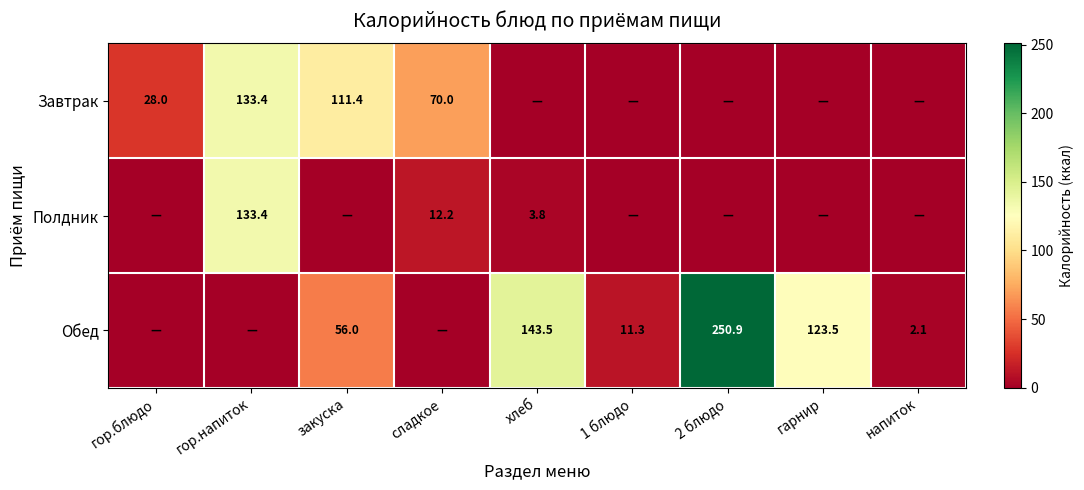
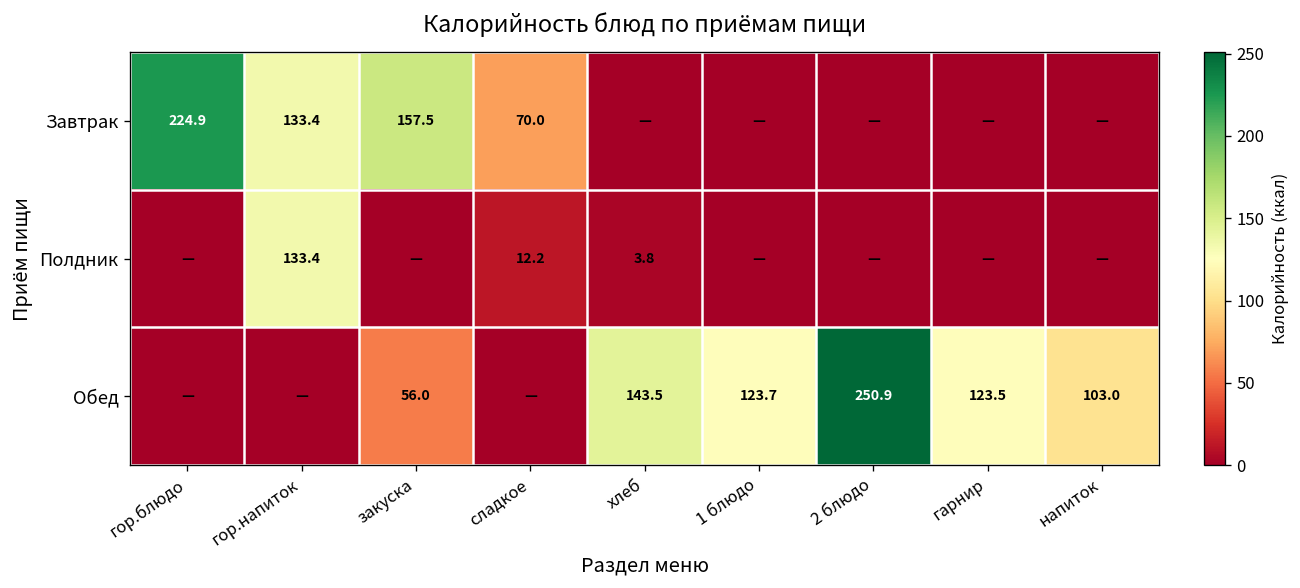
  {
    "Завтрак": {
-     "гор.блюдо": 28.0,
+     "гор.блюдо": 224.9,
      "гор.напиток": 133.4,
-     "закуска": 111.4,
+     "закуска": 157.5,
      "сладкое": 70.0
    },
    "Полдник": {
      "гор.напиток": 133.4,
      "сладкое": 12.2,
      "хлеб": 3.8
    },
    "Обед": {
      "закуска": 56.0,
      "хлеб": 143.5,
-     "1 блюдо": 11.3,
+     "1 блюдо": 123.7,
      "2 блюдо": 250.9,
      "гарнир": 123.5,
-     "напиток": 2.1
+     "напиток": 103.0
    }
  }
